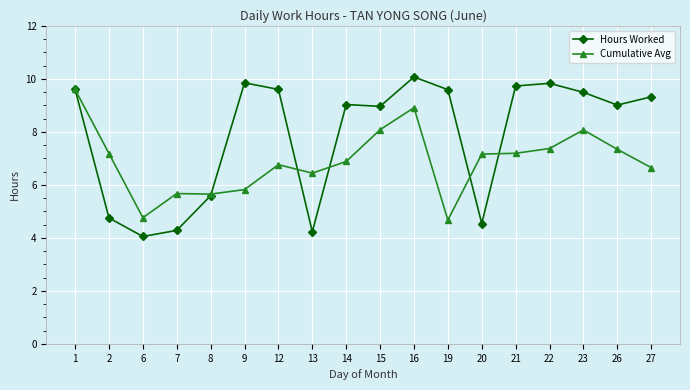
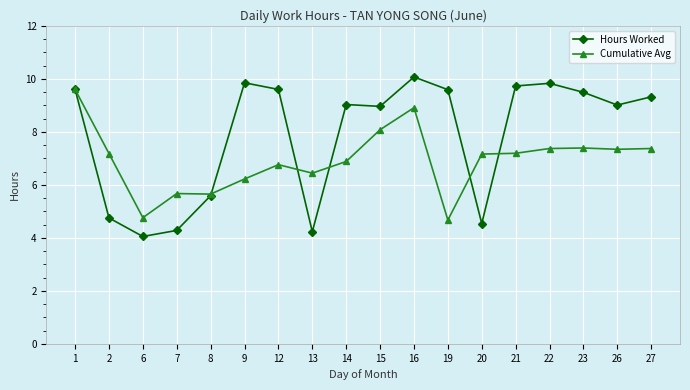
  {
    "Hours Worked": {
      "2": 4.8,
      "6": 4.1,
      "7": 4.3,
      "9": 9.9,
      "12": 9.6,
      "13": 4.2,
      "14": 9.0,
      "15": 9.0,
      "16": 10.1,
      "19": 9.6,
      "20": 4.5,
      "21": 9.7,
      "22": 9.8,
      "23": 9.5,
      "26": 9.0,
      "27": 9.3
    },
    "Cumulative Avg": {
      "2": 7.2,
      "6": 4.8,
      "7": 5.7,
-     "9": 5.8,
+     "9": 6.2,
      "12": 6.8,
      "13": 6.4,
      "14": 6.9,
      "15": 8.1,
      "16": 8.9,
      "19": 4.7,
      "20": 7.2,
      "21": 7.2,
      "22": 7.4,
-     "23": 8.1,
+     "23": 7.4,
      "26": 7.3,
-     "27": 6.7
+     "27": 7.4
    }
  }
